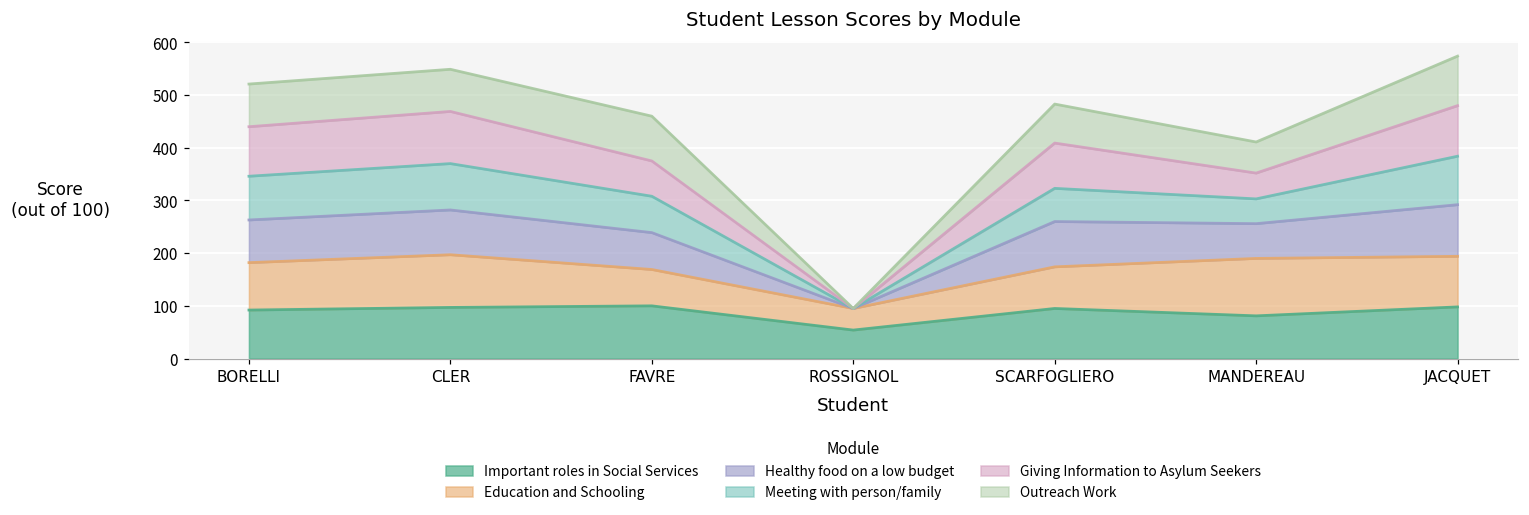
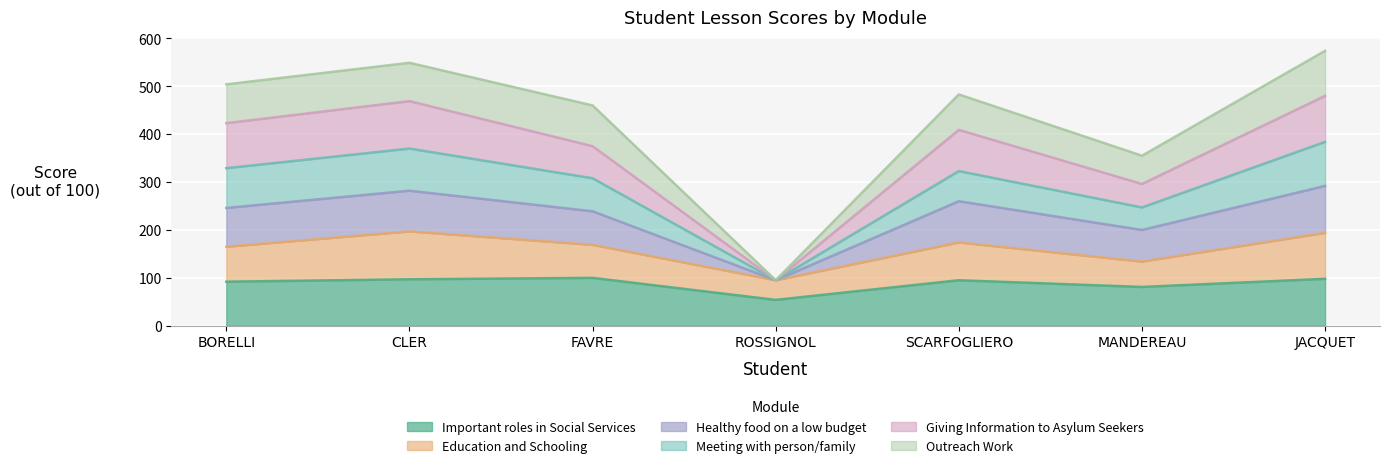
  {
    "Education and Schooling": {
-     "BORELLI": 90,
+     "BORELLI": 70,
      "CLER": 100,
      "FAVRE": 70,
      "SCARFOGLIERO": 80,
-     "MANDEREAU": 110,
+     "MANDEREAU": 50,
      "JACQUET": 100
    }
  }
